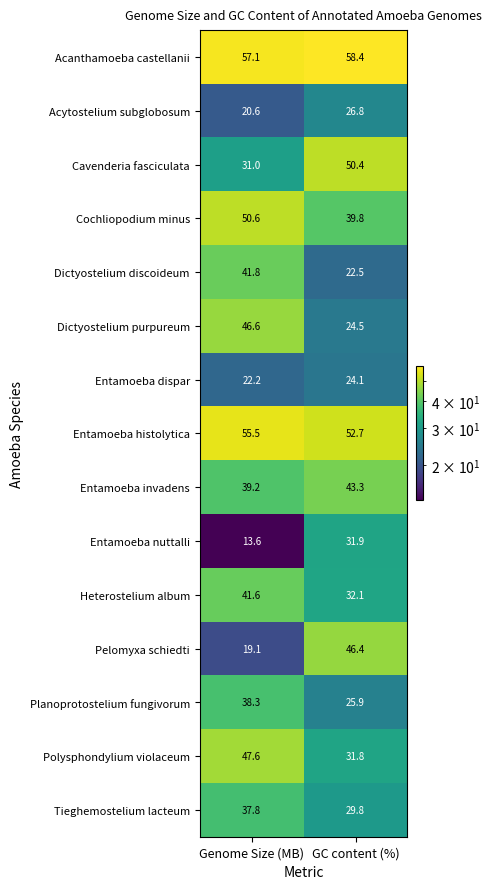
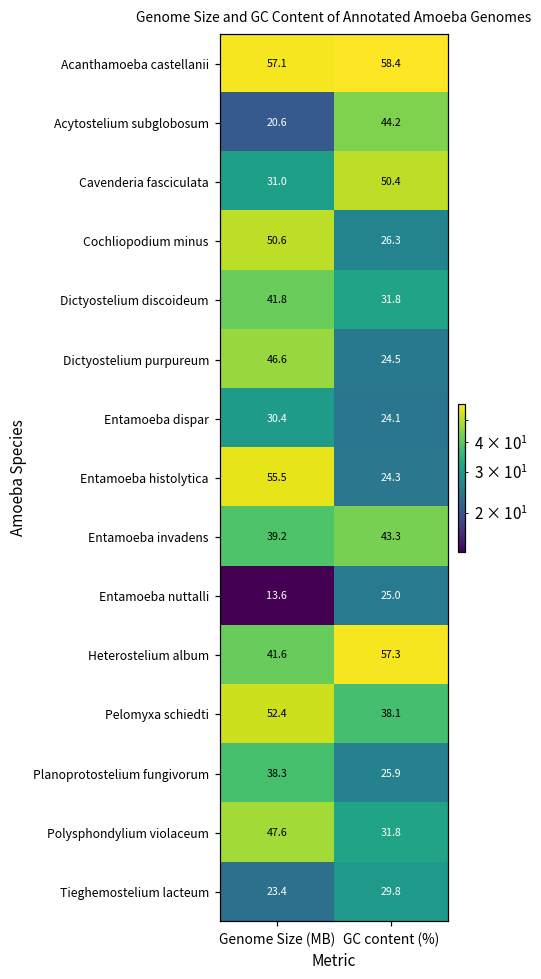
  {
    "Acanthamoeba castellanii": {
      "Genome Size (MB)": 57.1,
      "GC content (%)": 58.4
    },
    "Acytostelium subglobosum": {
      "Genome Size (MB)": 20.6,
-     "GC content (%)": 26.8
+     "GC content (%)": 44.2
    },
    "Cavenderia fasciculata": {
      "Genome Size (MB)": 31.0,
      "GC content (%)": 50.4
    },
    "Cochliopodium minus": {
      "Genome Size (MB)": 50.6,
-     "GC content (%)": 39.8
+     "GC content (%)": 26.3
    },
    "Dictyostelium discoideum": {
      "Genome Size (MB)": 41.8,
-     "GC content (%)": 22.5
+     "GC content (%)": 31.8
    },
    "Dictyostelium purpureum": {
      "Genome Size (MB)": 46.6,
      "GC content (%)": 24.5
    },
    "Entamoeba dispar": {
-     "Genome Size (MB)": 22.2,
+     "Genome Size (MB)": 30.4,
      "GC content (%)": 24.1
    },
    "Entamoeba histolytica": {
      "Genome Size (MB)": 55.5,
-     "GC content (%)": 52.7
+     "GC content (%)": 24.3
    },
    "Entamoeba invadens": {
      "Genome Size (MB)": 39.2,
      "GC content (%)": 43.3
    },
    "Entamoeba nuttalli": {
      "Genome Size (MB)": 13.6,
-     "GC content (%)": 31.9
+     "GC content (%)": 25.0
    },
    "Heterostelium album": {
      "Genome Size (MB)": 41.6,
-     "GC content (%)": 32.1
+     "GC content (%)": 57.3
    },
    "Pelomyxa schiedti": {
-     "Genome Size (MB)": 19.1,
-     "GC content (%)": 46.4
+     "Genome Size (MB)": 52.4,
+     "GC content (%)": 38.1
    },
    "Planoprotostelium fungivorum": {
      "Genome Size (MB)": 38.3,
      "GC content (%)": 25.9
    },
    "Polysphondylium violaceum": {
      "Genome Size (MB)": 47.6,
      "GC content (%)": 31.8
    },
    "Tieghemostelium lacteum": {
-     "Genome Size (MB)": 37.8,
+     "Genome Size (MB)": 23.4,
      "GC content (%)": 29.8
    }
  }
